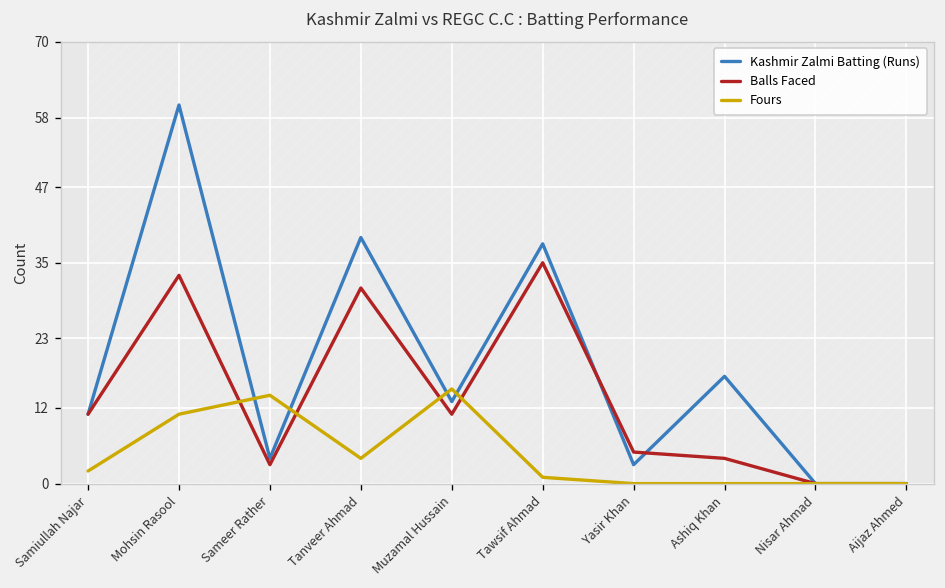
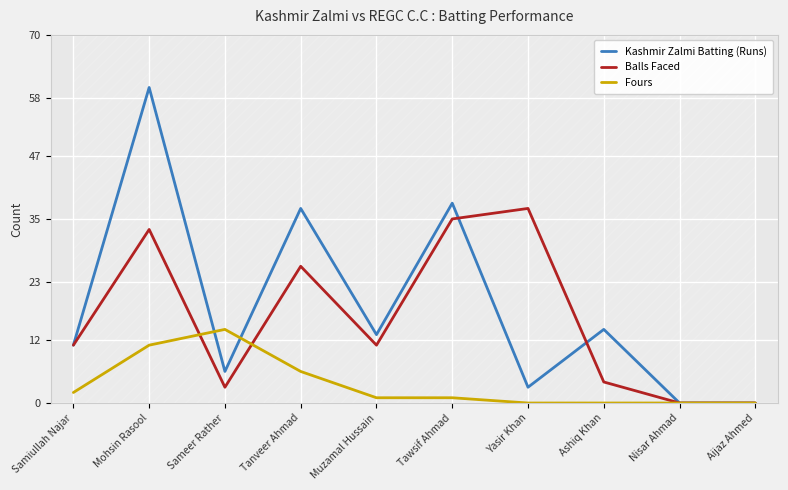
  {
    "Kashmir Zalmi Batting (Runs)": {
      "Mohsin Rasool": 60,
-     "Sameer Rather": 4,
-     "Tanveer Ahmad": 39,
+     "Sameer Rather": 6,
+     "Tanveer Ahmad": 37,
      "Muzamal Hussain": 13,
      "Tawsif Ahmad": 38,
      "Yasir Khan": 3,
-     "Ashiq Khan": 17
+     "Ashiq Khan": 14
    },
    "Balls Faced": {
      "Mohsin Rasool": 33,
      "Sameer Rather": 3,
-     "Tanveer Ahmad": 31,
+     "Tanveer Ahmad": 26,
      "Muzamal Hussain": 11,
      "Tawsif Ahmad": 35,
-     "Yasir Khan": 5,
+     "Yasir Khan": 37,
      "Ashiq Khan": 4
    },
    "Fours": {
      "Samiullah Najar": 2,
      "Mohsin Rasool": 11,
      "Sameer Rather": 14,
-     "Tanveer Ahmad": 4,
-     "Muzamal Hussain": 15,
+     "Tanveer Ahmad": 6,
+     "Muzamal Hussain": 1,
      "Tawsif Ahmad": 1,
      "Yasir Khan": 0,
      "Ashiq Khan": 0
    }
  }
